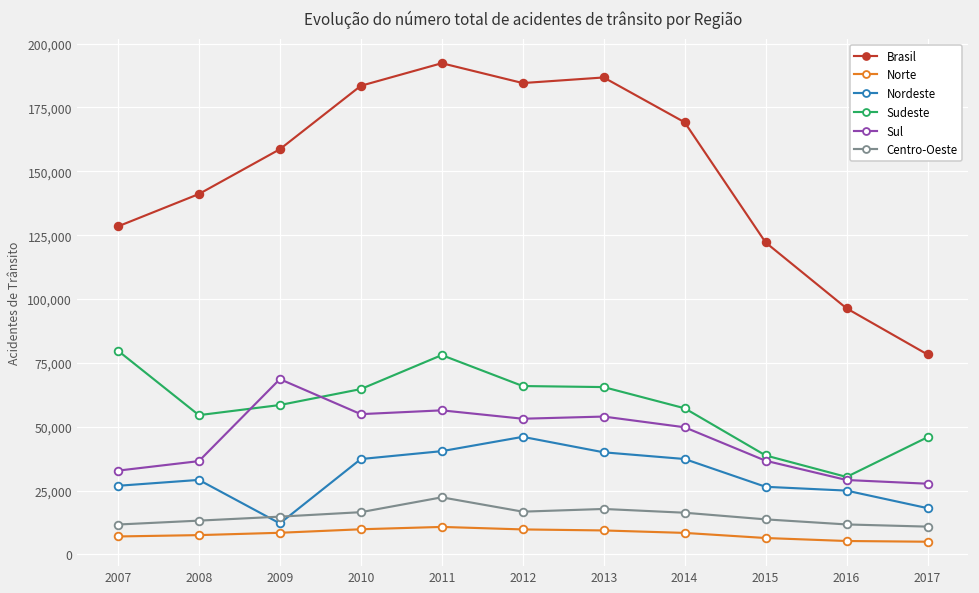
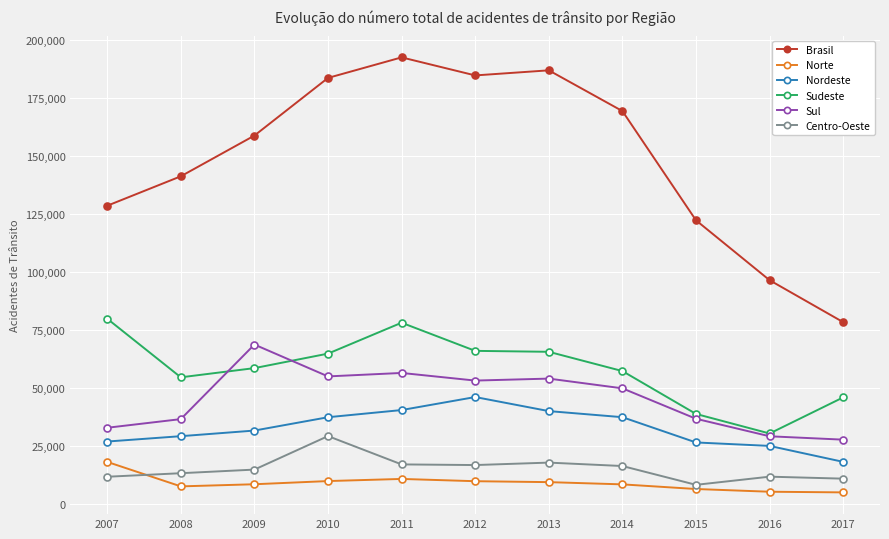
  {
    "Brasil": {
      "2007": "128,000",
      "2008": "141,000",
      "2009": "159,000",
      "2010": "183,000",
      "2011": "192,000",
      "2012": "185,000",
      "2013": "187,000",
      "2014": "169,000",
      "2015": "122,000",
      "2016": "96,000",
      "2017": "78,000"
    },
    "Norte": {
-     "2007": "7,000",
+     "2007": "18,000",
      "2008": "8,000",
      "2009": "8,000",
      "2010": "10,000",
      "2011": "11,000",
      "2012": "10,000",
      "2013": "9,000",
      "2014": "8,000",
      "2015": "6,000",
      "2016": "5,000",
      "2017": "5,000"
    },
    "Nordeste": {
      "2007": "27,000",
      "2008": "29,000",
-     "2009": "12,000",
+     "2009": "32,000",
      "2010": "37,000",
      "2011": "40,000",
      "2012": "46,000",
      "2013": "40,000",
      "2014": "37,000",
      "2015": "26,000",
      "2016": "25,000",
      "2017": "18,000"
    },
    "Sudeste": {
      "2007": "80,000",
      "2008": "55,000",
      "2009": "59,000",
      "2010": "65,000",
      "2011": "78,000",
      "2012": "66,000",
      "2013": "66,000",
      "2014": "57,000",
      "2015": "39,000",
      "2016": "30,000",
      "2017": "46,000"
    },
    "Sul": {
      "2007": "33,000",
      "2008": "37,000",
      "2009": "69,000",
      "2010": "55,000",
      "2011": "56,000",
      "2012": "53,000",
      "2013": "54,000",
      "2014": "50,000",
      "2015": "37,000",
      "2016": "29,000",
      "2017": "28,000"
    },
    "Centro-Oeste": {
      "2007": "12,000",
      "2008": "13,000",
      "2009": "15,000",
-     "2010": "17,000",
-     "2011": "22,000",
+     "2010": "29,000",
+     "2011": "17,000",
      "2012": "17,000",
      "2013": "18,000",
      "2014": "16,000",
-     "2015": "14,000",
+     "2015": "8,000",
      "2016": "12,000",
      "2017": "11,000"
    }
  }
